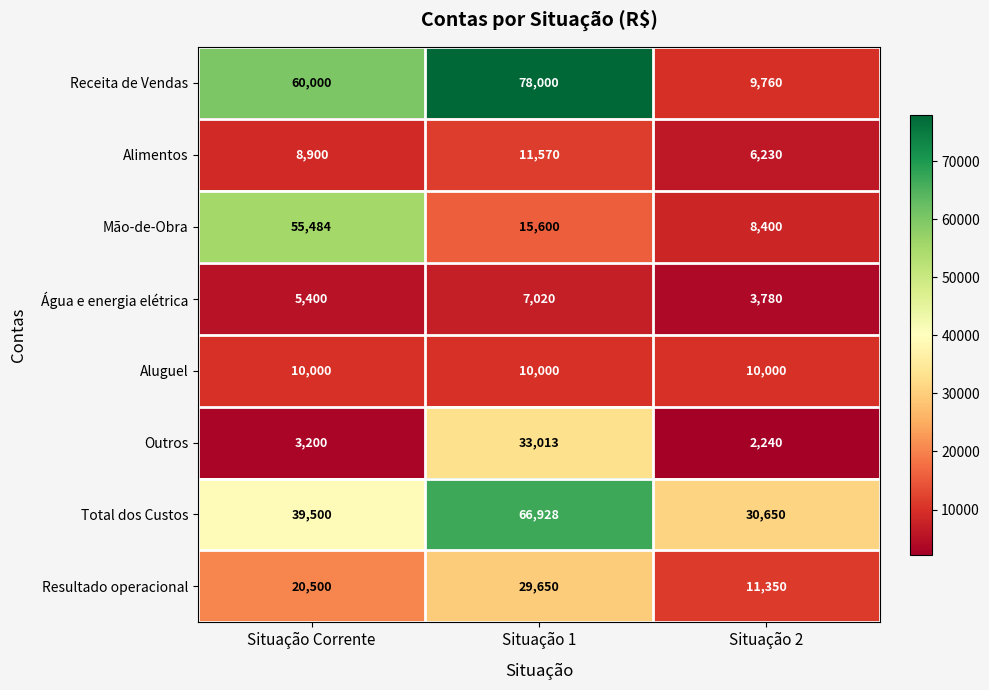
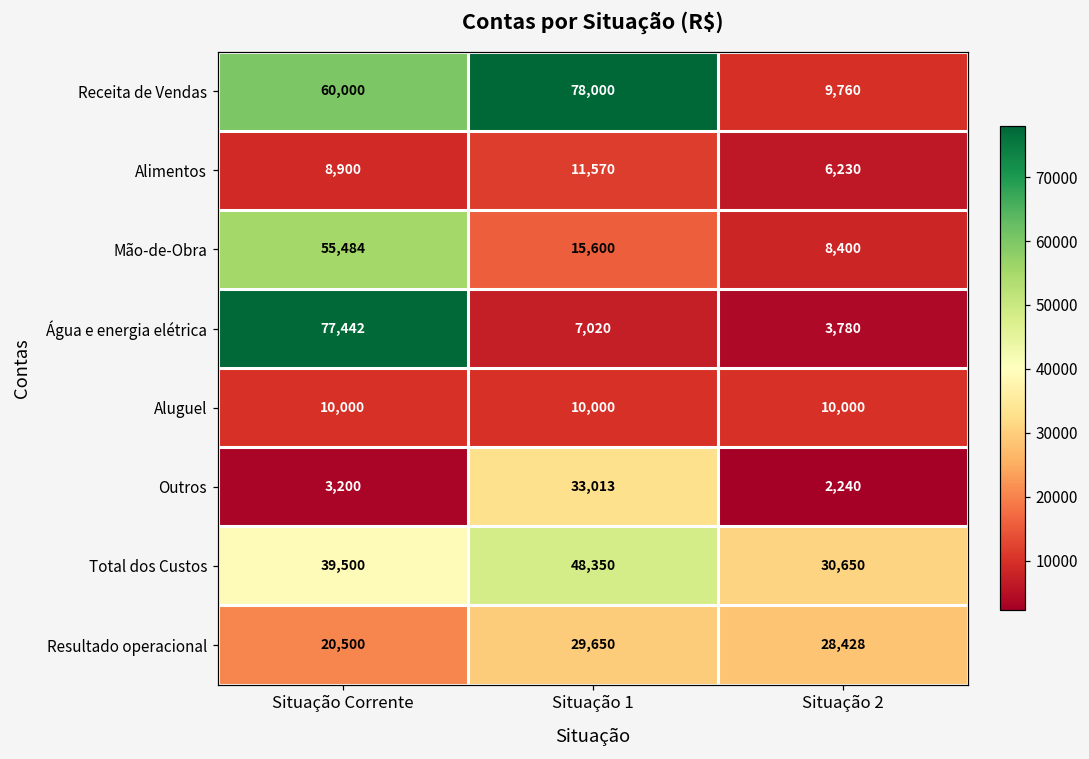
  {
    "Receita de Vendas": {
      "Situação Corrente": "60,000",
      "Situação 1": "78,000",
      "Situação 2": "9,760"
    },
    "Alimentos": {
      "Situação Corrente": "8,900",
      "Situação 1": "11,570",
      "Situação 2": "6,230"
    },
    "Mão-de-Obra": {
      "Situação Corrente": "55,484",
      "Situação 1": "15,600",
      "Situação 2": "8,400"
    },
    "Água e energia elétrica": {
-     "Situação Corrente": "5,400",
+     "Situação Corrente": "77,442",
      "Situação 1": "7,020",
      "Situação 2": "3,780"
    },
    "Aluguel": {
      "Situação Corrente": "10,000",
      "Situação 1": "10,000",
      "Situação 2": "10,000"
    },
    "Outros": {
      "Situação Corrente": "3,200",
      "Situação 1": "33,013",
      "Situação 2": "2,240"
    },
    "Total dos Custos": {
      "Situação Corrente": "39,500",
-     "Situação 1": "66,928",
+     "Situação 1": "48,350",
      "Situação 2": "30,650"
    },
    "Resultado operacional": {
      "Situação Corrente": "20,500",
      "Situação 1": "29,650",
-     "Situação 2": "11,350"
+     "Situação 2": "28,428"
    }
  }
